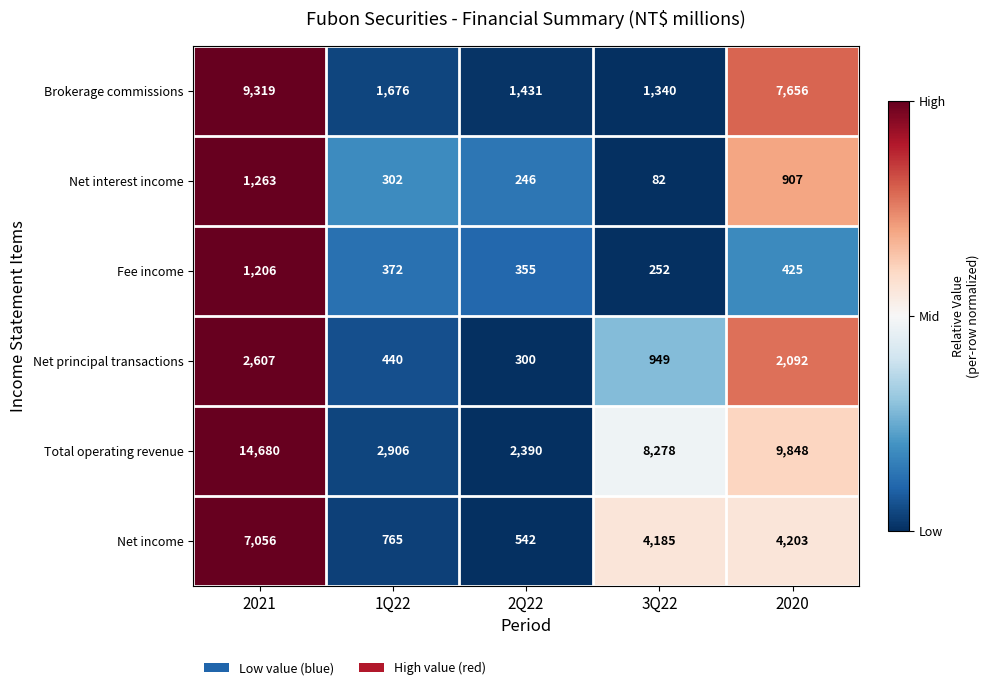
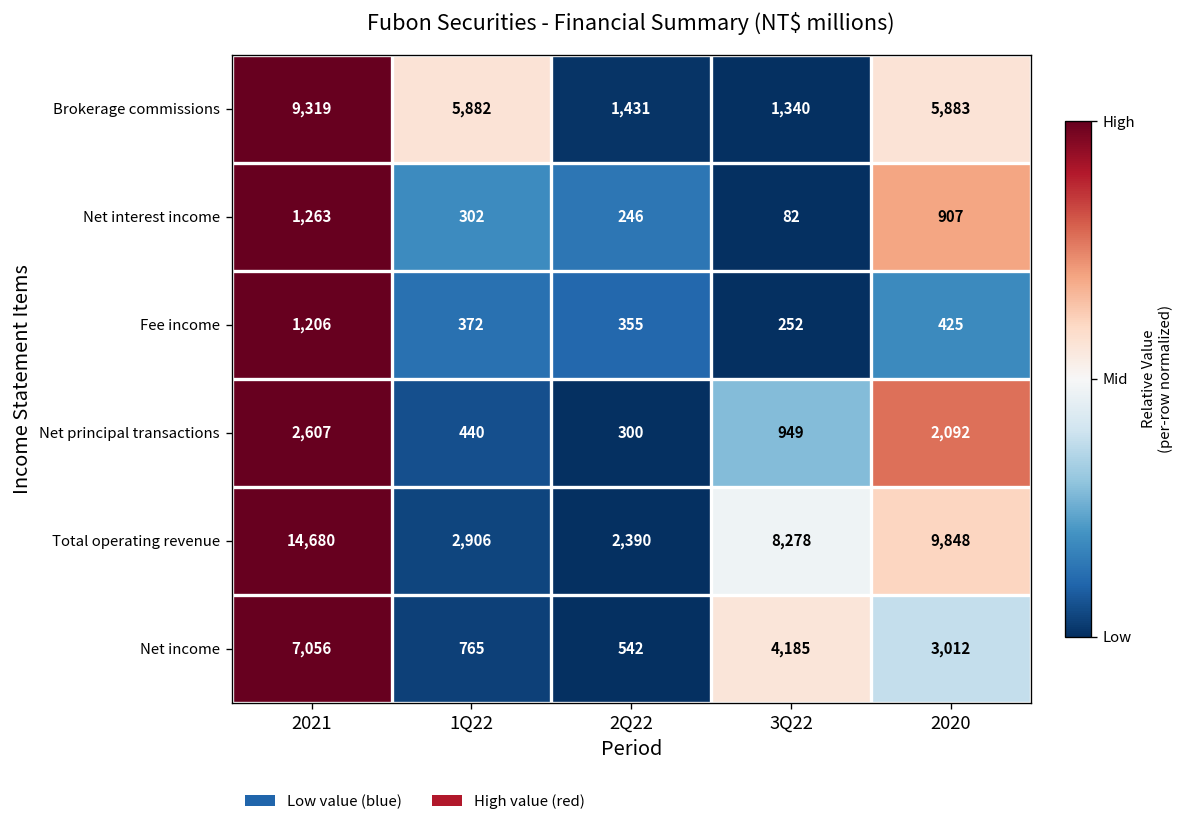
  {
    "Brokerage commissions": {
      "2021": "9,319",
-     "1Q22": "1,676",
+     "1Q22": "5,882",
      "2Q22": "1,431",
      "3Q22": "1,340",
-     "2020": "7,656"
+     "2020": "5,883"
    },
    "Net interest income": {
      "2021": "1,263",
      "1Q22": "302",
      "2Q22": "246",
      "3Q22": "82",
      "2020": "907"
    },
    "Fee income": {
      "2021": "1,206",
      "1Q22": "372",
      "2Q22": "355",
      "3Q22": "252",
      "2020": "425"
    },
    "Net principal transactions": {
      "2021": "2,607",
      "1Q22": "440",
      "2Q22": "300",
      "3Q22": "949",
      "2020": "2,092"
    },
    "Total operating revenue": {
      "2021": "14,680",
      "1Q22": "2,906",
      "2Q22": "2,390",
      "3Q22": "8,278",
      "2020": "9,848"
    },
    "Net income": {
      "2021": "7,056",
      "1Q22": "765",
      "2Q22": "542",
      "3Q22": "4,185",
-     "2020": "4,203"
+     "2020": "3,012"
    }
  }
